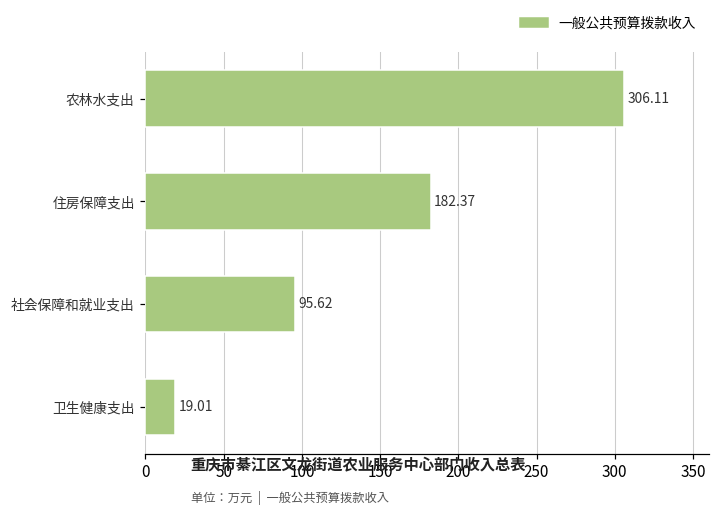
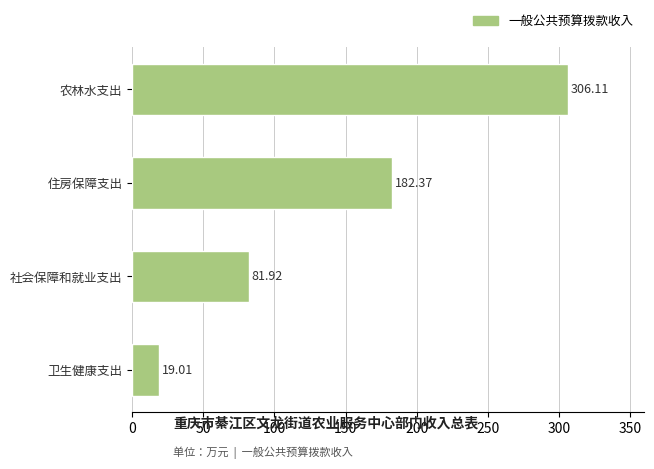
  {
    "农林水支出": 306.11,
    "住房保障支出": 182.37,
-   "社会保障和就业支出": 95.62,
+   "社会保障和就业支出": 81.92,
    "卫生健康支出": 19.01
  }
